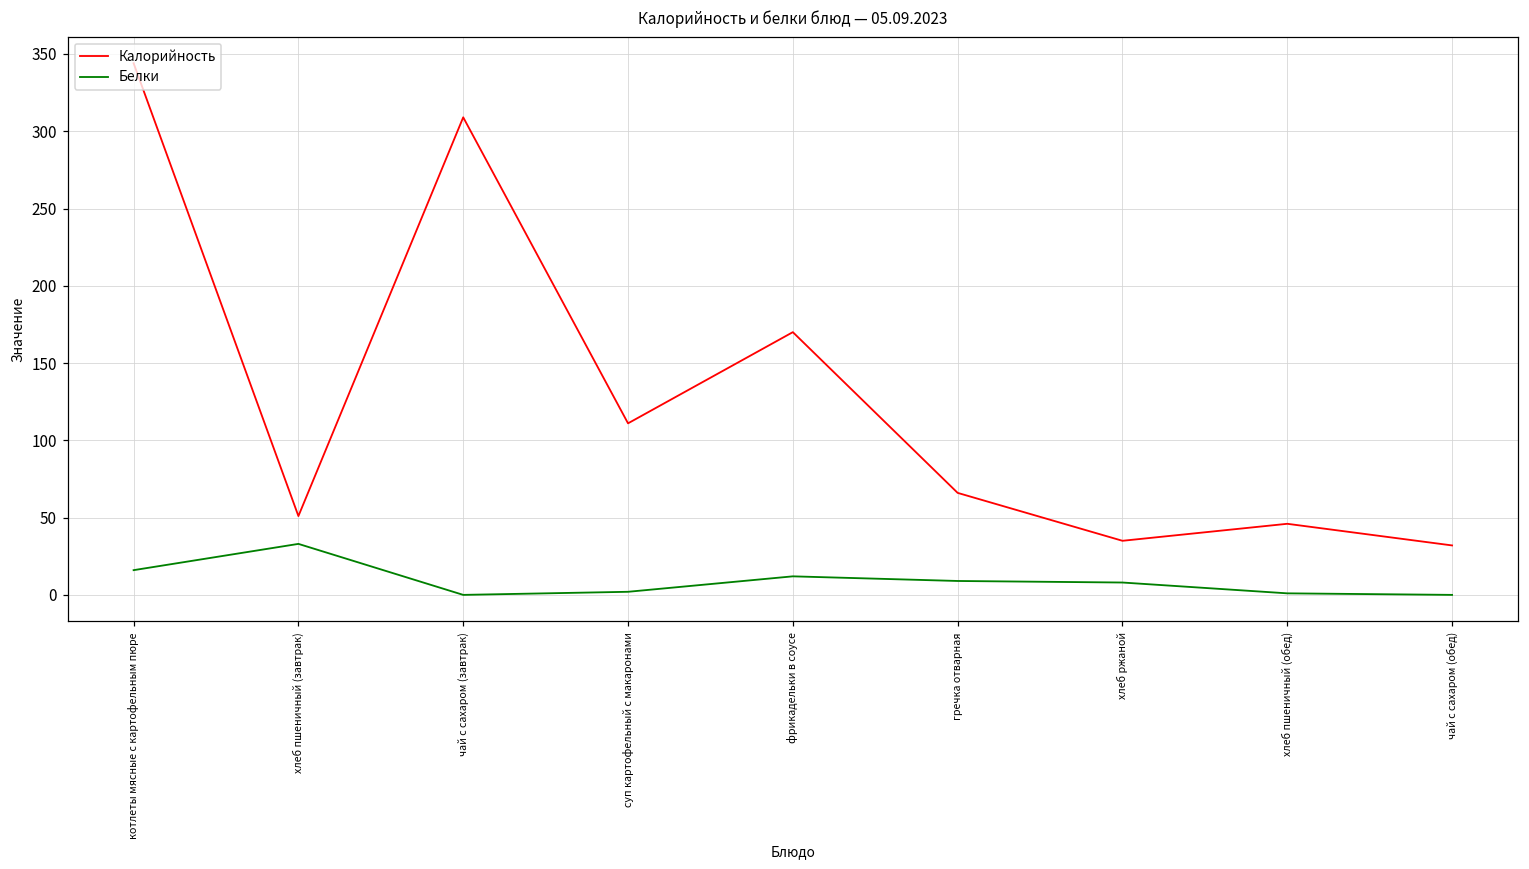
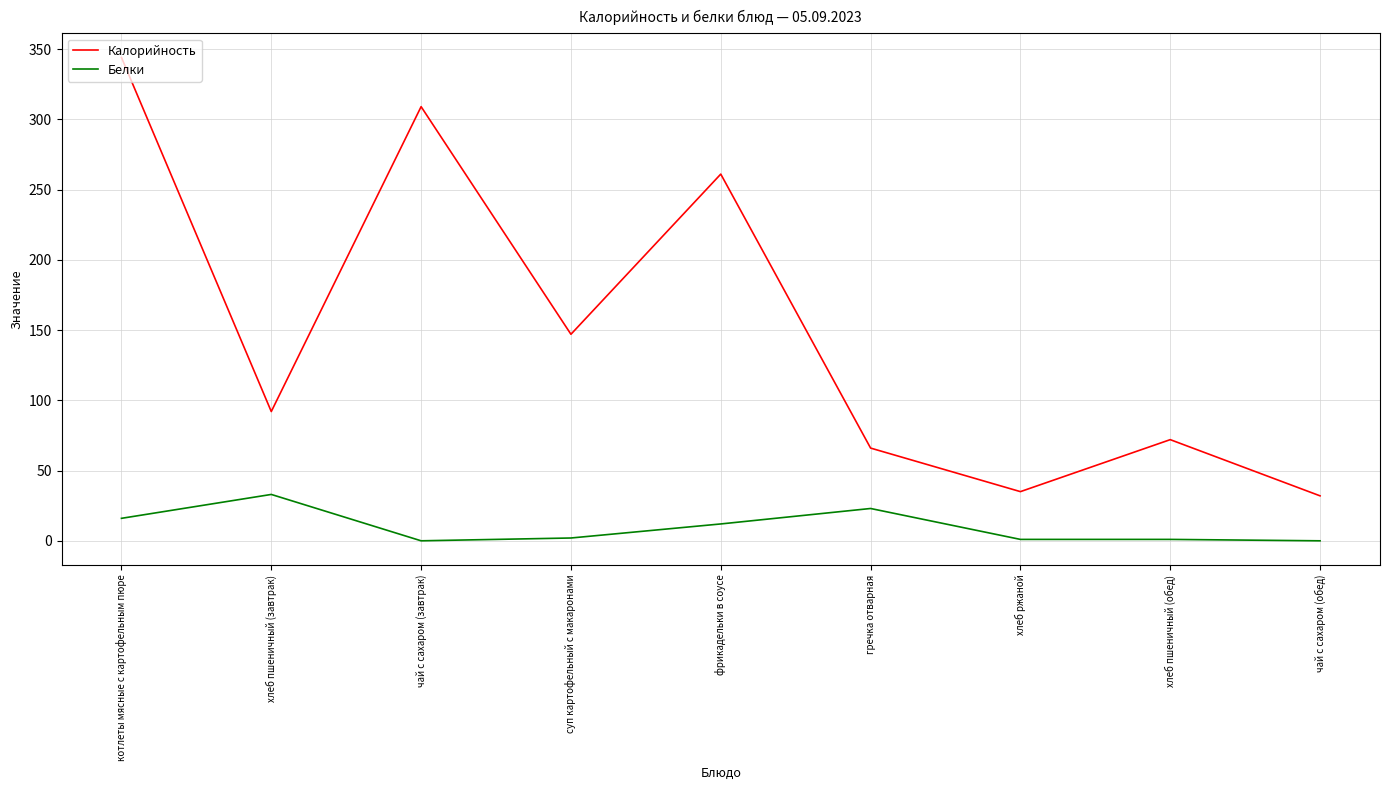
  {
    "Калорийность": {
-     "хлеб пшеничный (завтрак)": 51,
+     "хлеб пшеничный (завтрак)": 92,
      "чай с сахаром (завтрак)": 309,
-     "суп картофельный с макаронами": 111,
-     "фрикадельки в соусе": 170,
+     "суп картофельный с макаронами": 147,
+     "фрикадельки в соусе": 261,
      "гречка отварная": 66,
      "хлеб ржаной": 35,
-     "хлеб пшеничный (обед)": 46,
+     "хлеб пшеничный (обед)": 72,
      "чай с сахаром (обед)": 32
    },
    "Белки": {
      "котлеты мясные с картофельным пюре": 16,
      "хлеб пшеничный (завтрак)": 33,
      "чай с сахаром (завтрак)": 0,
      "суп картофельный с макаронами": 2,
      "фрикадельки в соусе": 12,
-     "гречка отварная": 9,
-     "хлеб ржаной": 8,
+     "гречка отварная": 23,
+     "хлеб ржаной": 1,
      "хлеб пшеничный (обед)": 1,
      "чай с сахаром (обед)": 0
    }
  }
